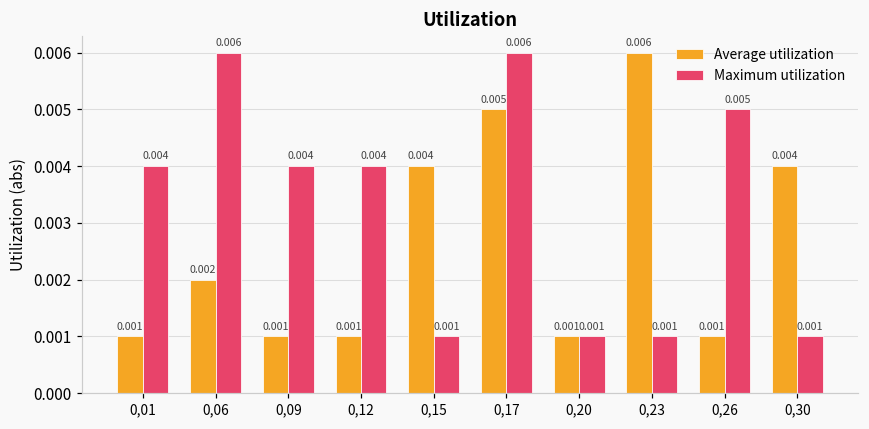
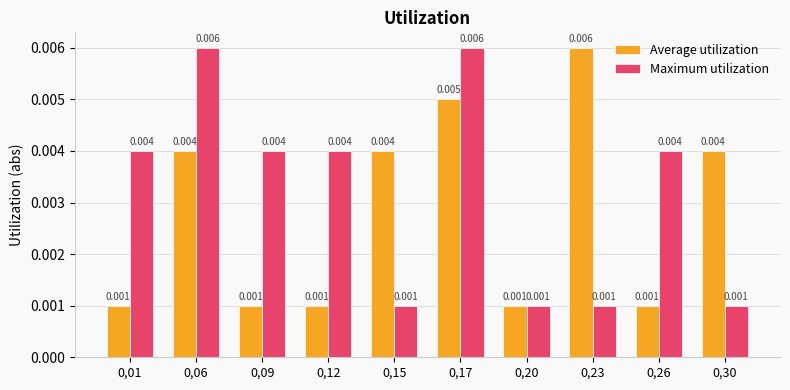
  {
    "Average utilization": {
      "0,01": 0.001,
-     "0,06": 0.002,
+     "0,06": 0.004,
      "0,09": 0.001,
      "0,12": 0.001,
      "0,15": 0.004,
      "0,17": 0.005,
      "0,20": 0.001,
      "0,23": 0.006,
      "0,26": 0.001,
      "0,30": 0.004
    },
    "Maximum utilization": {
      "0,01": 0.004,
      "0,06": 0.006,
      "0,09": 0.004,
      "0,12": 0.004,
      "0,15": 0.001,
      "0,17": 0.006,
      "0,20": 0.001,
      "0,23": 0.001,
-     "0,26": 0.005,
+     "0,26": 0.004,
      "0,30": 0.001
    }
  }
